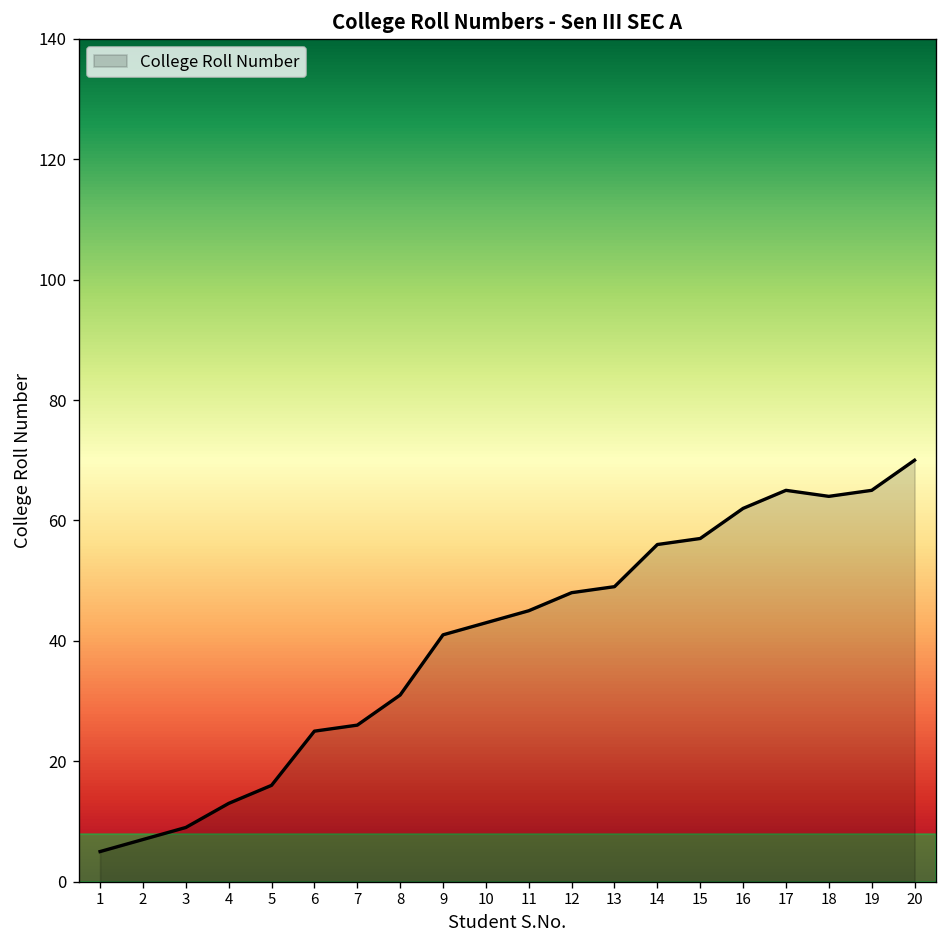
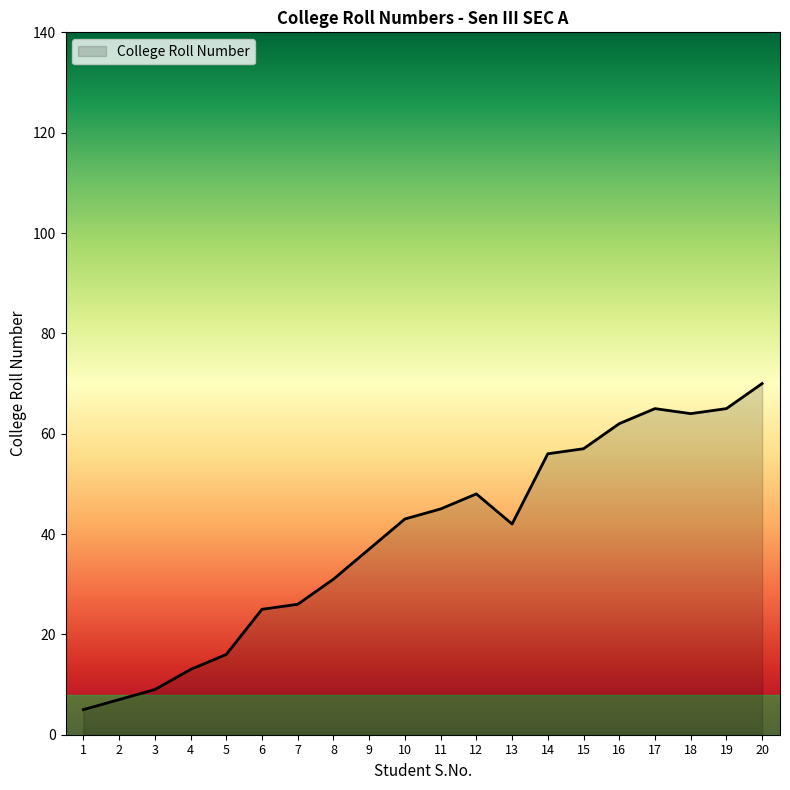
  {
    "3": 9,
    "4": 13,
    "5": 16,
    "6": 25,
    "7": 26,
    "8": 31,
-   "9": 41,
+   "9": 37,
    "10": 43,
    "11": 45,
    "12": 48,
-   "13": 49,
+   "13": 42,
    "14": 56,
    "15": 57,
    "16": 62,
    "17": 65,
    "18": 64,
    "19": 65,
    "20": 70
  }
